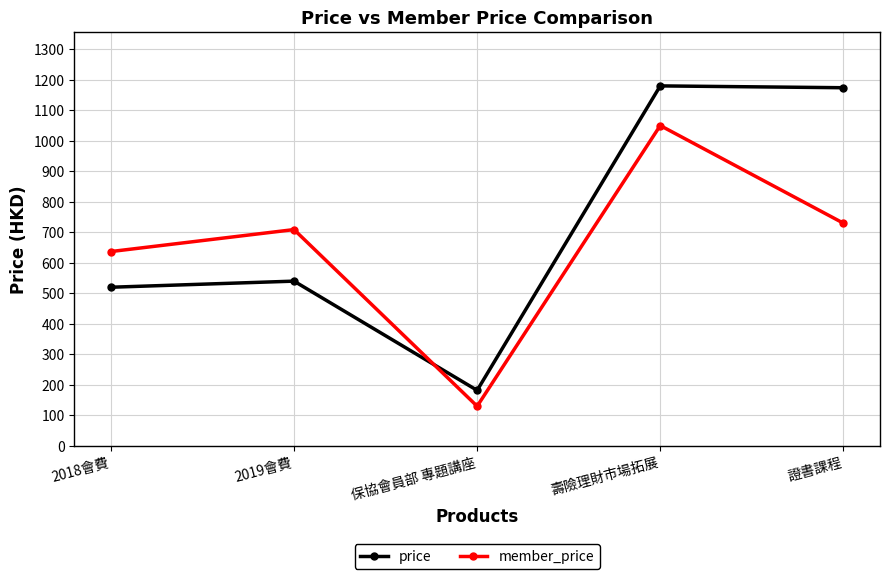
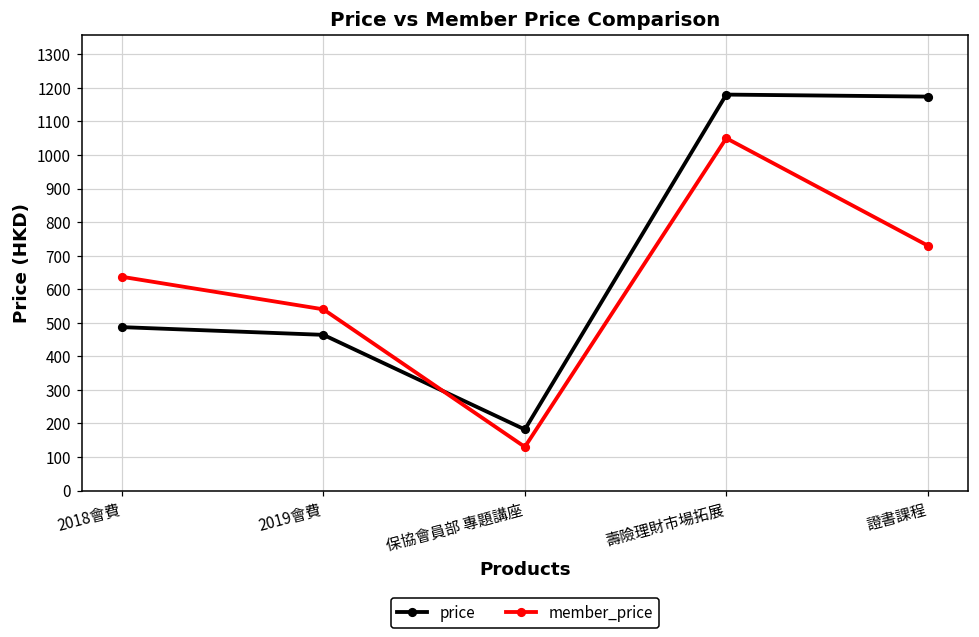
  {
    "price": {
-     "2018會費": 520,
-     "2019會費": 540,
+     "2018會費": 490,
+     "2019會費": 460,
      "保協會員部 專題講座": 180,
      "壽險理財市場拓展": 1180,
      "證書課程": 1170
    },
    "member_price": {
      "2018會費": 640,
-     "2019會費": 710,
+     "2019會費": 540,
      "保協會員部 專題講座": 130,
      "壽險理財市場拓展": 1050,
      "證書課程": 730
    }
  }
